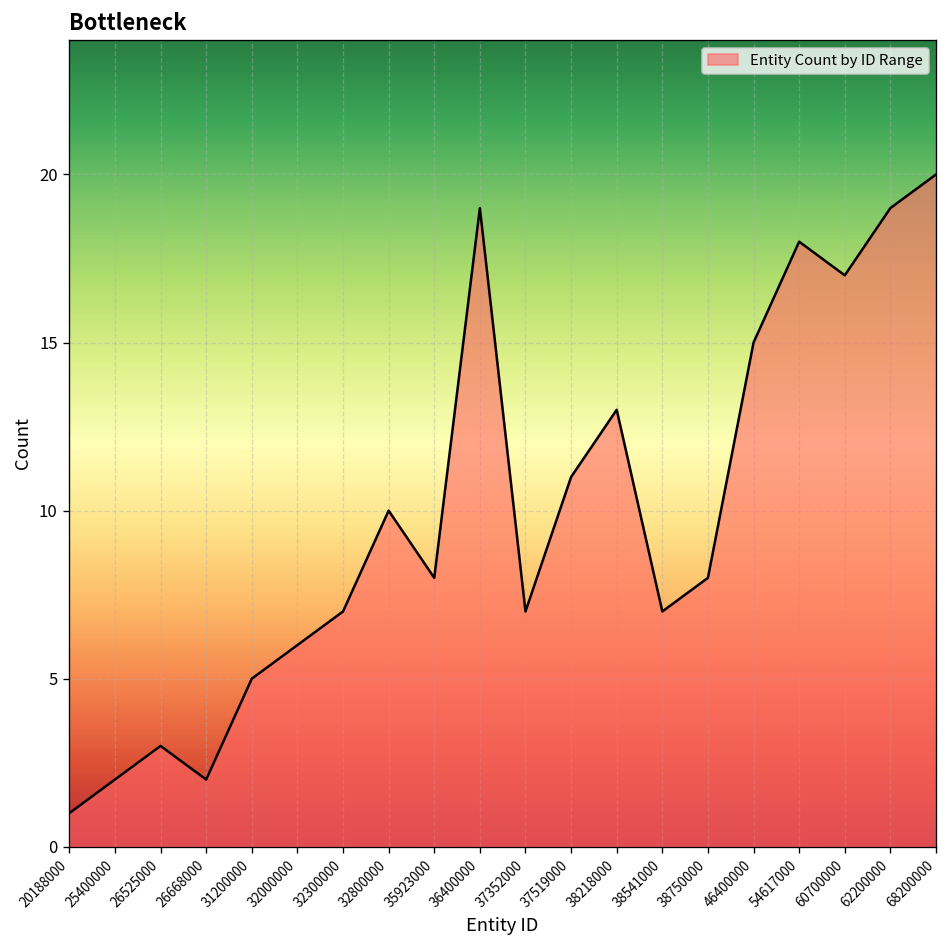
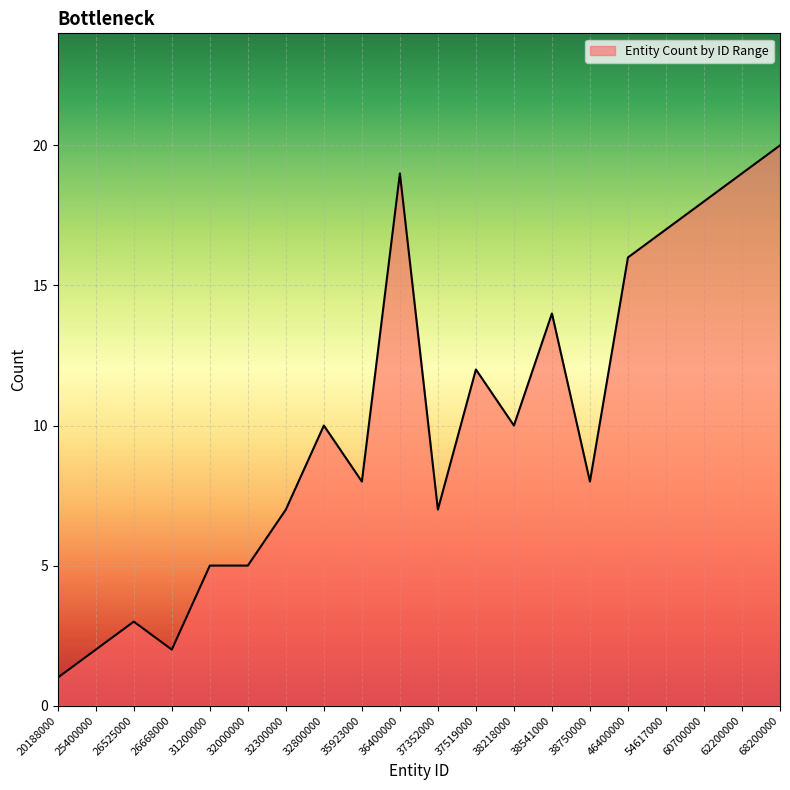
  {
    "20188000": 1,
    "25400000": 2,
    "26525000": 3,
    "26668000": 2,
    "31200000": 5,
-   "32000000": 6,
+   "32000000": 5,
    "32300000": 7,
    "32800000": 10,
    "35923000": 8,
    "36400000": 19,
    "37352000": 7,
-   "37519000": 11,
-   "38218000": 13,
-   "38541000": 7,
+   "37519000": 12,
+   "38218000": 10,
+   "38541000": 14,
    "38750000": 8,
-   "46400000": 15,
-   "54617000": 18,
-   "60700000": 17,
+   "46400000": 16,
+   "54617000": 17,
+   "60700000": 18,
    "62200000": 19,
    "68200000": 20
  }
